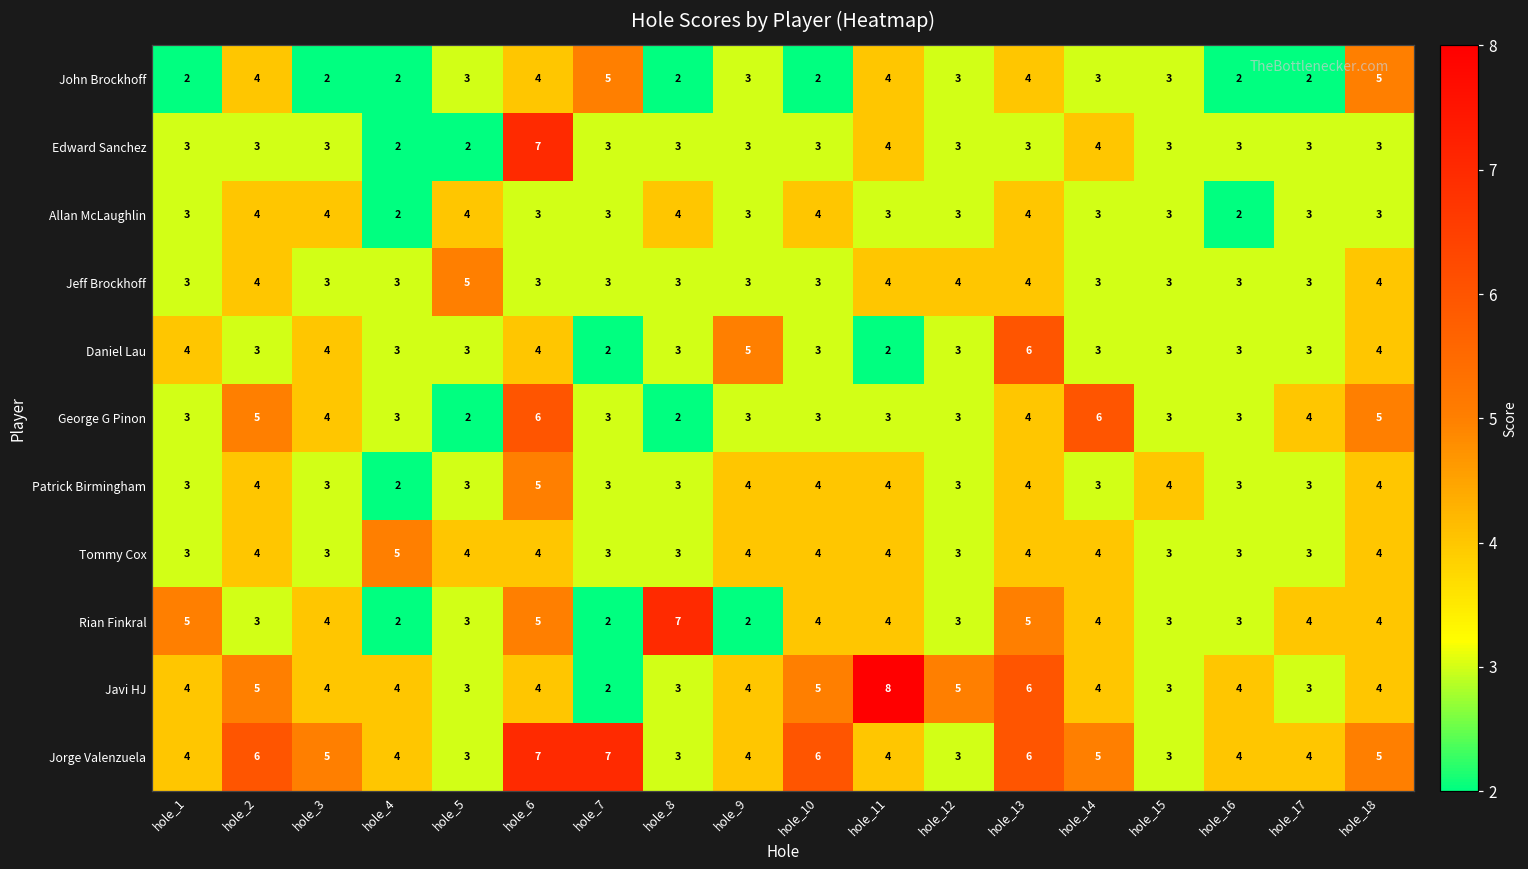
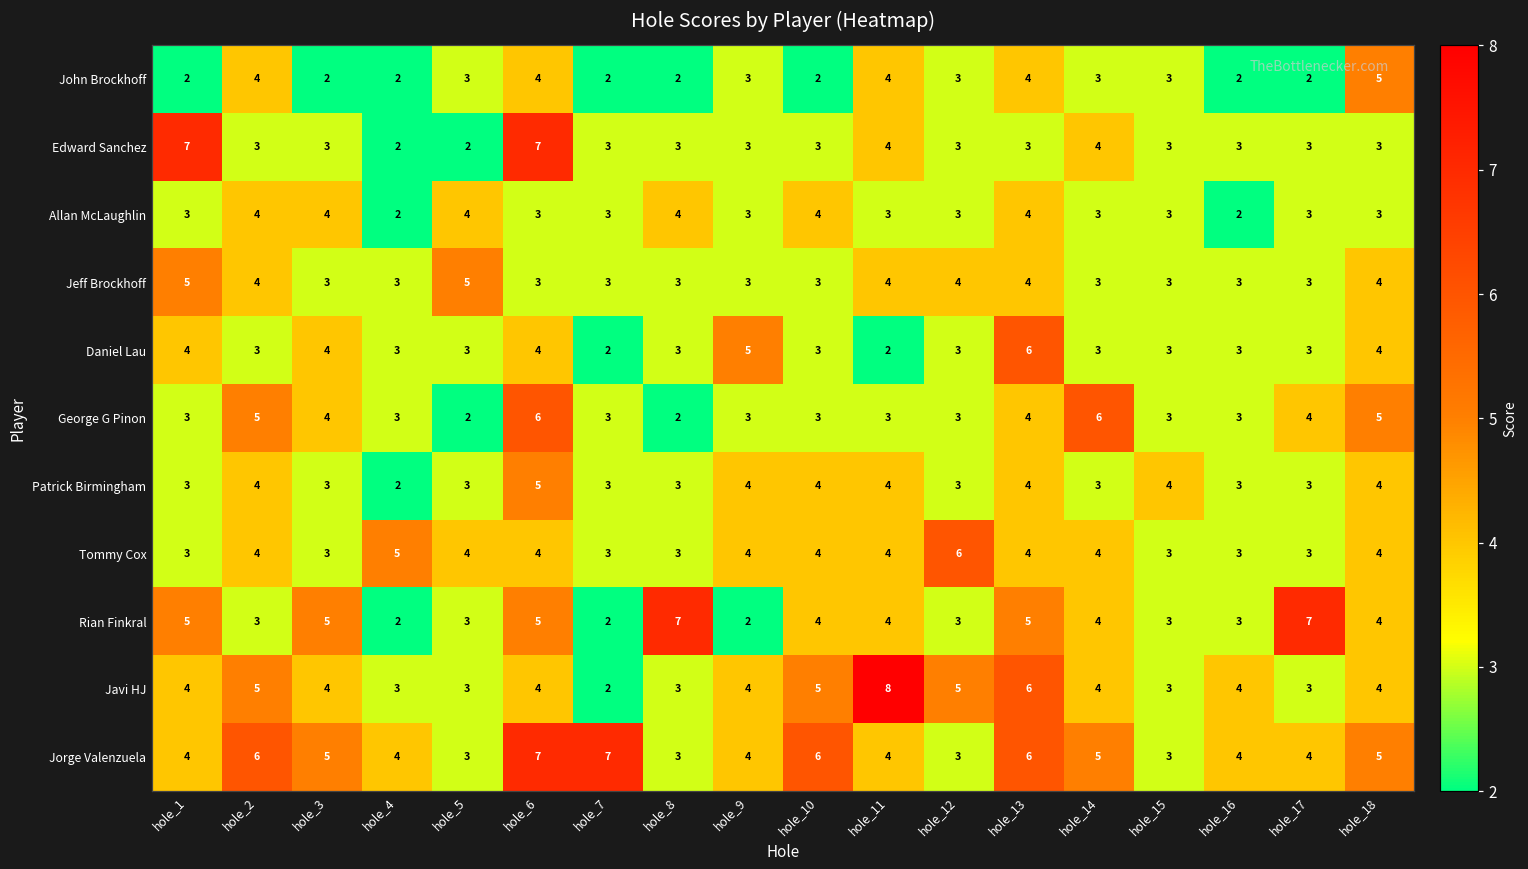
  {
    "John Brockhoff": {
      "hole_1": 2,
      "hole_2": 4,
      "hole_3": 2,
      "hole_4": 2,
      "hole_5": 3,
      "hole_6": 4,
-     "hole_7": 5,
+     "hole_7": 2,
      "hole_8": 2,
      "hole_9": 3,
      "hole_10": 2,
      "hole_11": 4,
      "hole_12": 3,
      "hole_13": 4,
      "hole_14": 3,
      "hole_15": 3,
      "hole_16": 2,
      "hole_18": 5
    },
    "Edward Sanchez": {
-     "hole_1": 3,
+     "hole_1": 7,
      "hole_2": 3,
      "hole_3": 3,
      "hole_4": 2,
      "hole_5": 2,
      "hole_6": 7,
      "hole_7": 3,
      "hole_8": 3,
      "hole_9": 3,
      "hole_10": 3,
      "hole_11": 4,
      "hole_12": 3,
      "hole_13": 3,
      "hole_14": 4,
      "hole_15": 3,
      "hole_16": 3,
      "hole_17": 3,
      "hole_18": 3
    },
    "Allan McLaughlin": {
      "hole_1": 3,
      "hole_2": 4,
      "hole_3": 4,
      "hole_4": 2,
      "hole_5": 4,
      "hole_6": 3,
      "hole_7": 3,
      "hole_8": 4,
      "hole_9": 3,
      "hole_10": 4,
      "hole_11": 3,
      "hole_12": 3,
      "hole_13": 4,
      "hole_14": 3,
      "hole_15": 3,
      "hole_16": 2,
      "hole_17": 3,
      "hole_18": 3
    },
    "Jeff Brockhoff": {
-     "hole_1": 3,
+     "hole_1": 5,
      "hole_2": 4,
      "hole_3": 3,
      "hole_4": 3,
      "hole_5": 5,
      "hole_6": 3,
      "hole_7": 3,
      "hole_8": 3,
      "hole_9": 3,
      "hole_10": 3,
      "hole_11": 4,
      "hole_12": 4,
      "hole_13": 4,
      "hole_14": 3,
      "hole_15": 3,
      "hole_16": 3,
      "hole_17": 3,
      "hole_18": 4
    },
    "Daniel Lau": {
      "hole_1": 4,
      "hole_2": 3,
      "hole_3": 4,
      "hole_4": 3,
      "hole_5": 3,
      "hole_6": 4,
      "hole_7": 2,
      "hole_8": 3,
      "hole_9": 5,
      "hole_10": 3,
      "hole_11": 2,
      "hole_12": 3,
      "hole_13": 6,
      "hole_14": 3,
      "hole_15": 3,
      "hole_16": 3,
      "hole_17": 3,
      "hole_18": 4
    },
    "George G Pinon": {
      "hole_1": 3,
      "hole_2": 5,
      "hole_3": 4,
      "hole_4": 3,
      "hole_5": 2,
      "hole_6": 6,
      "hole_7": 3,
      "hole_8": 2,
      "hole_9": 3,
      "hole_10": 3,
      "hole_11": 3,
      "hole_12": 3,
      "hole_13": 4,
      "hole_14": 6,
      "hole_15": 3,
      "hole_16": 3,
      "hole_17": 4,
      "hole_18": 5
    },
    "Patrick Birmingham": {
      "hole_1": 3,
      "hole_2": 4,
      "hole_3": 3,
      "hole_4": 2,
      "hole_5": 3,
      "hole_6": 5,
      "hole_7": 3,
      "hole_8": 3,
      "hole_9": 4,
      "hole_10": 4,
      "hole_11": 4,
      "hole_12": 3,
      "hole_13": 4,
      "hole_14": 3,
      "hole_15": 4,
      "hole_16": 3,
      "hole_17": 3,
      "hole_18": 4
    },
    "Tommy Cox": {
      "hole_1": 3,
      "hole_2": 4,
      "hole_3": 3,
      "hole_4": 5,
      "hole_5": 4,
      "hole_6": 4,
      "hole_7": 3,
      "hole_8": 3,
      "hole_9": 4,
      "hole_10": 4,
      "hole_11": 4,
-     "hole_12": 3,
+     "hole_12": 6,
      "hole_13": 4,
      "hole_14": 4,
      "hole_15": 3,
      "hole_16": 3,
      "hole_17": 3,
      "hole_18": 4
    },
    "Rian Finkral": {
      "hole_1": 5,
      "hole_2": 3,
-     "hole_3": 4,
+     "hole_3": 5,
      "hole_4": 2,
      "hole_5": 3,
      "hole_6": 5,
      "hole_7": 2,
      "hole_8": 7,
      "hole_9": 2,
      "hole_10": 4,
      "hole_11": 4,
      "hole_12": 3,
      "hole_13": 5,
      "hole_14": 4,
      "hole_15": 3,
      "hole_16": 3,
-     "hole_17": 4,
+     "hole_17": 7,
      "hole_18": 4
    },
    "Javi HJ": {
      "hole_1": 4,
      "hole_2": 5,
      "hole_3": 4,
-     "hole_4": 4,
+     "hole_4": 3,
      "hole_5": 3,
      "hole_6": 4,
      "hole_7": 2,
      "hole_8": 3,
      "hole_9": 4,
      "hole_10": 5,
      "hole_11": 8,
      "hole_12": 5,
      "hole_13": 6,
      "hole_14": 4,
      "hole_15": 3,
      "hole_16": 4,
      "hole_17": 3,
      "hole_18": 4
    },
    "Jorge Valenzuela": {
      "hole_1": 4,
      "hole_2": 6,
      "hole_3": 5,
      "hole_4": 4,
      "hole_5": 3,
      "hole_6": 7,
      "hole_7": 7,
      "hole_8": 3,
      "hole_9": 4,
      "hole_10": 6,
      "hole_11": 4,
      "hole_12": 3,
      "hole_13": 6,
      "hole_14": 5,
      "hole_15": 3,
      "hole_16": 4,
      "hole_17": 4,
      "hole_18": 5
    }
  }
